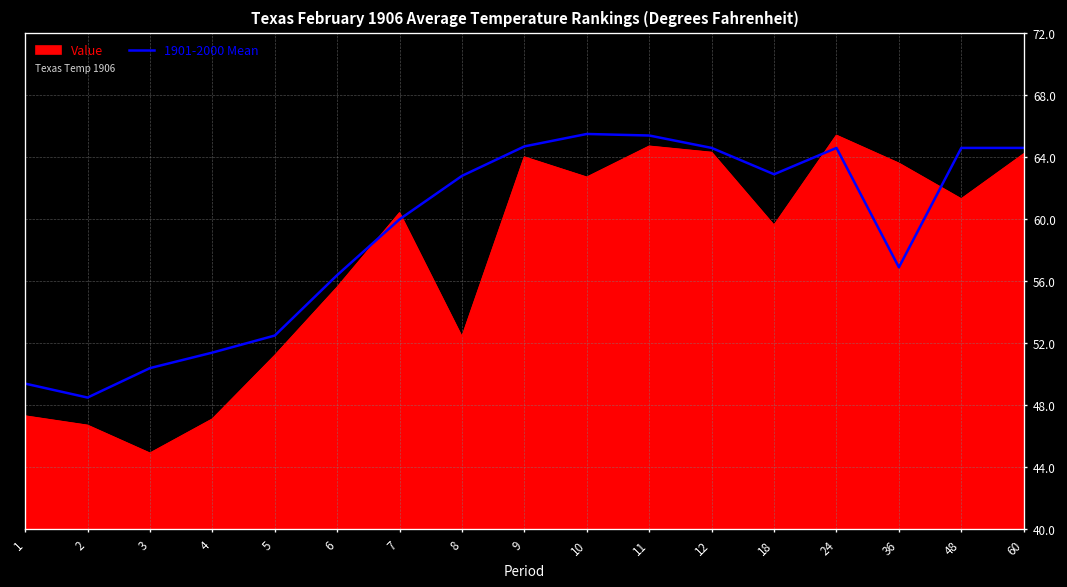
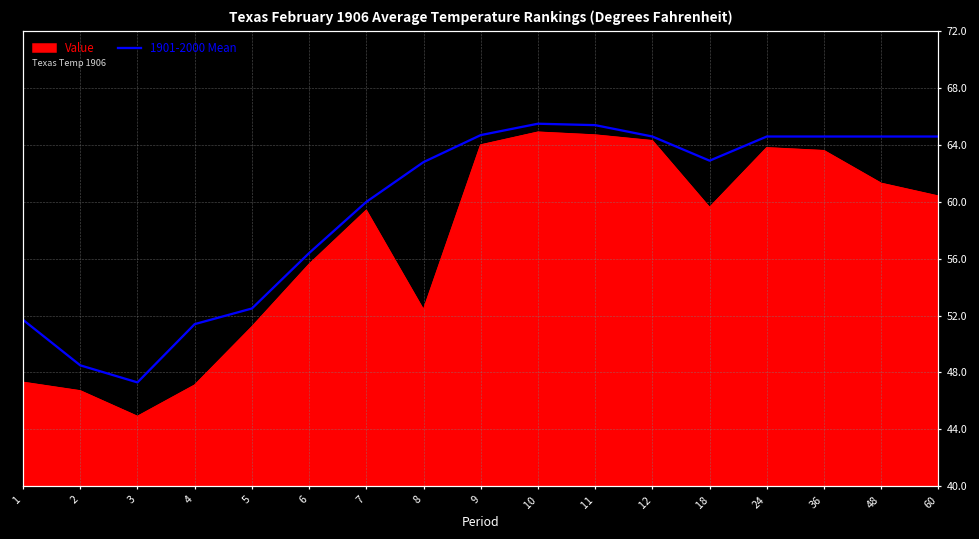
  {
    "Value": {
      "1": 47.3,
      "2": 46.7,
      "3": 44.9,
      "4": 47.1,
      "5": 51.2,
      "6": 55.6,
-     "7": 60.4,
+     "7": 59.4,
      "8": 52.4,
      "9": 64.0,
-     "10": 62.7,
+     "10": 64.9,
      "11": 64.7,
      "12": 64.3,
      "18": 59.6,
-     "24": 65.4,
+     "24": 63.8,
      "36": 63.6,
      "48": 61.3,
-     "60": 64.2
+     "60": 60.4
    },
    "1901-2000 Mean": {
-     "1": 49.4,
+     "1": 51.7,
      "2": 48.5,
-     "3": 50.4,
+     "3": 47.3,
      "4": 51.4,
      "5": 52.5,
      "6": 56.4,
      "7": 60.0,
      "8": 62.8,
      "9": 64.7,
      "10": 65.5,
      "11": 65.4,
      "12": 64.6,
      "18": 62.9,
      "24": 64.6,
-     "36": 56.9,
+     "36": 64.6,
      "48": 64.6,
      "60": 64.6
    }
  }
